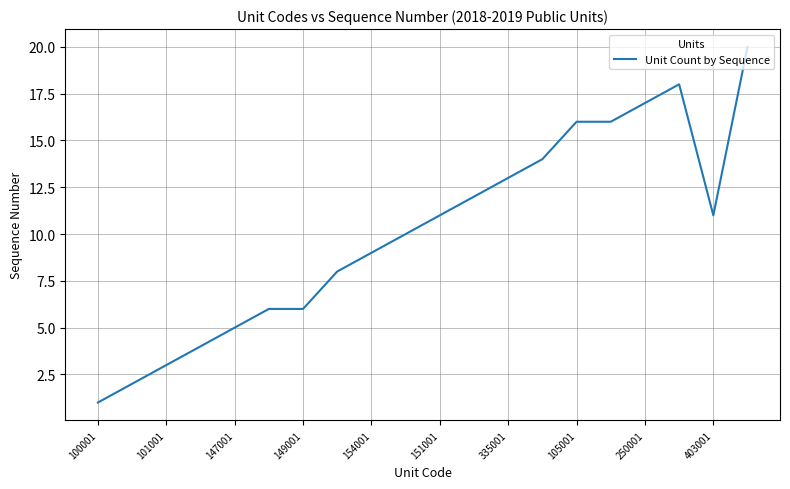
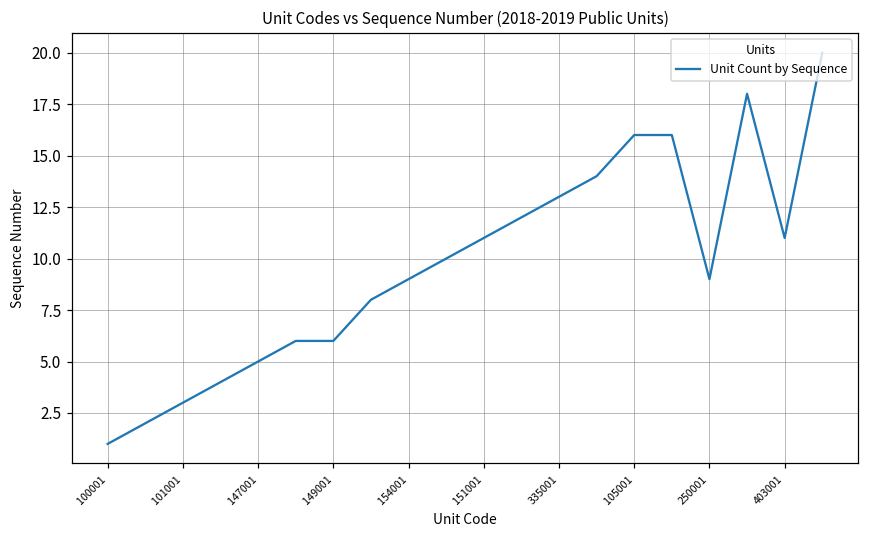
  {
    "100001": 1,
    "101001": 3,
    "147001": 5,
    "149001": 6,
    "154001": 9,
    "151001": 11,
    "335001": 13,
    "105001": 16,
-   "250001": 17,
+   "250001": 9,
    "403001": 11
  }
